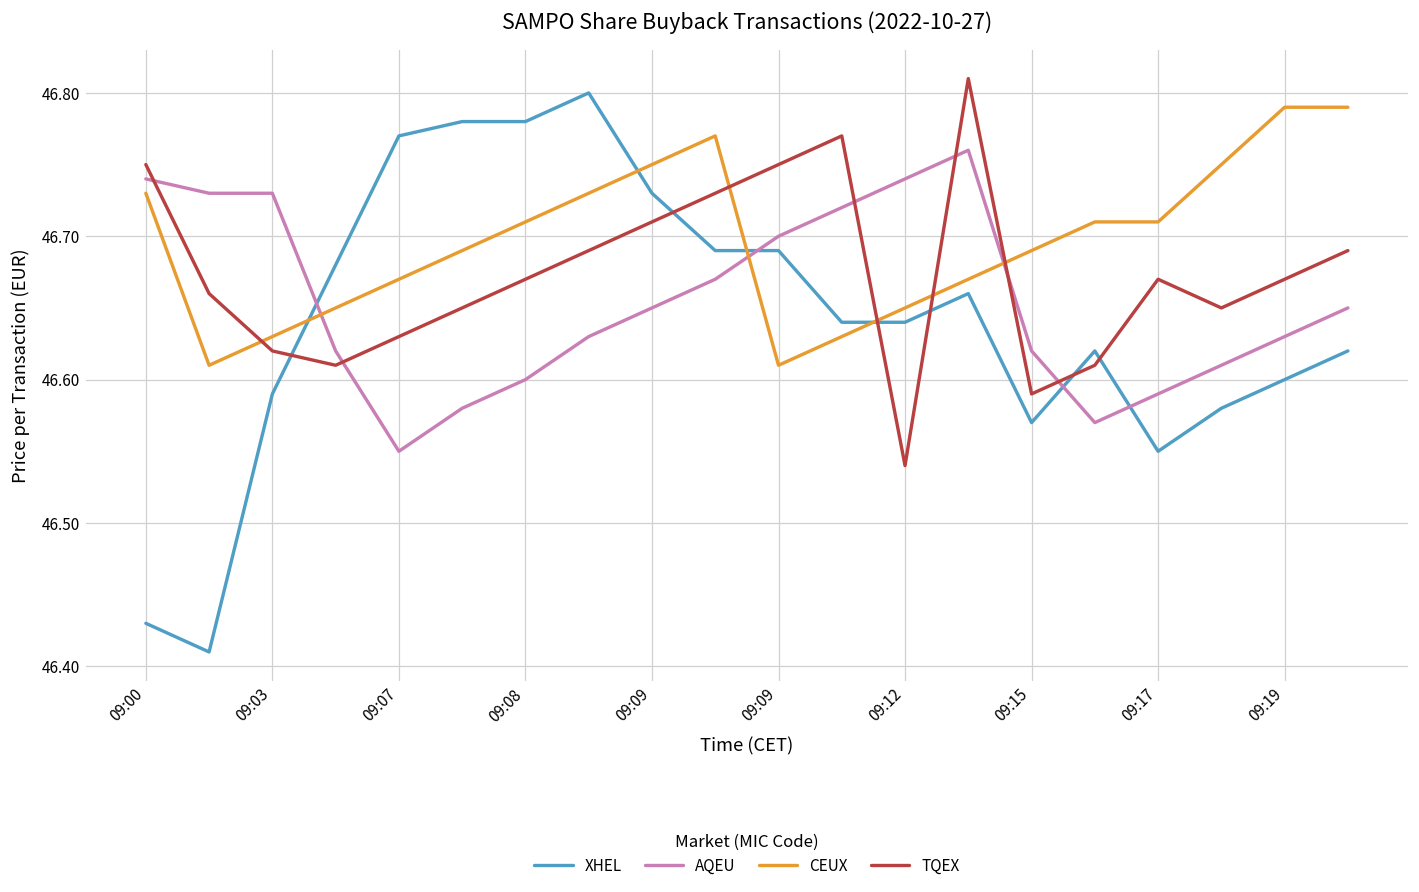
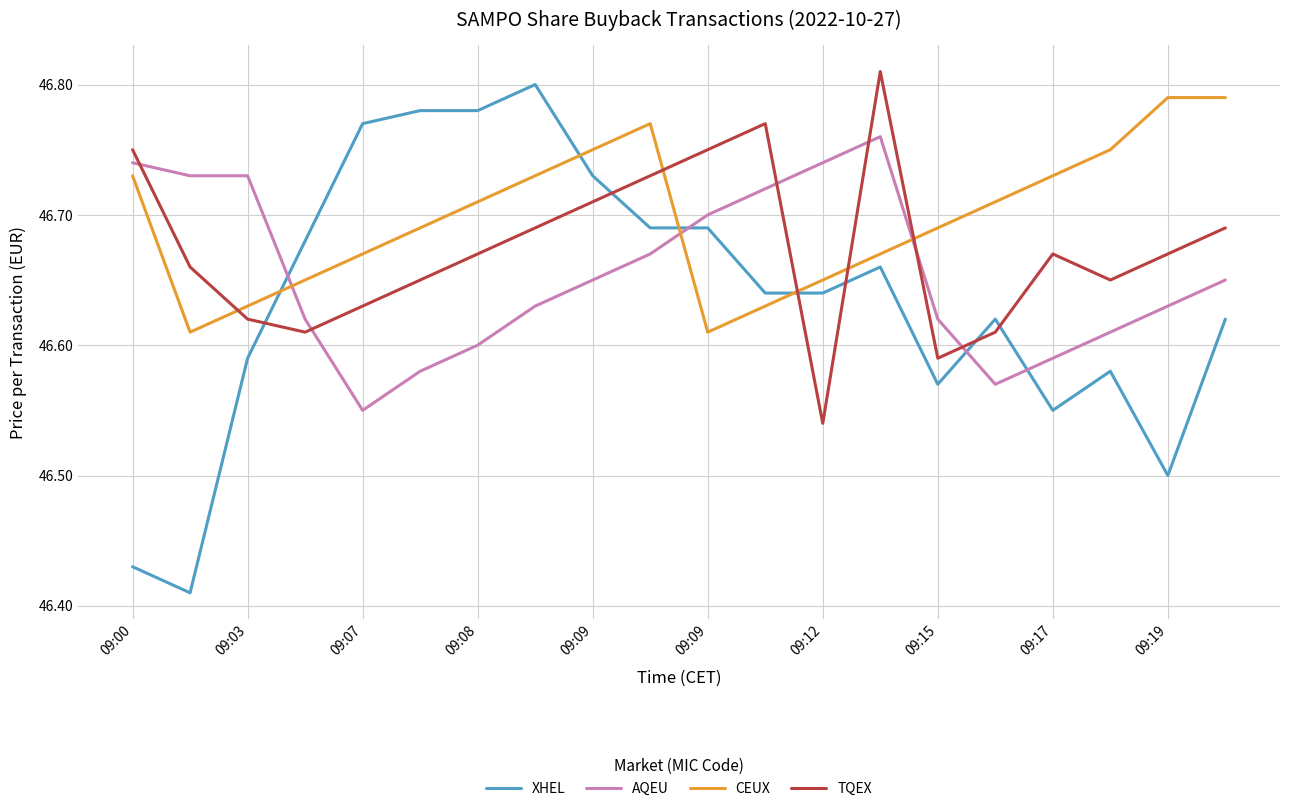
  {
    "XHEL": {
      "09:00": 46.430,
      "09:03": 46.590,
      "09:12": 46.640,
      "09:15": 46.570,
      "09:17": 46.550,
-     "09:19": 46.6
+     "09:19": 46.5
    },
    "AQEU": {
      "09:00": 46.74,
      "09:03": 46.73,
      "09:12": 46.74,
      "09:15": 46.62,
      "09:17": 46.59,
      "09:19": 46.63
    },
    "CEUX": {
      "09:00": 46.73,
      "09:03": 46.63,
      "09:12": 46.65,
      "09:15": 46.69,
-     "09:17": 46.71,
+     "09:17": 46.73,
      "09:19": 46.79
    },
    "TQEX": {
      "09:00": 46.75,
      "09:03": 46.62,
      "09:12": 46.54,
      "09:15": 46.59,
      "09:17": 46.67,
      "09:19": 46.67
    }
  }
